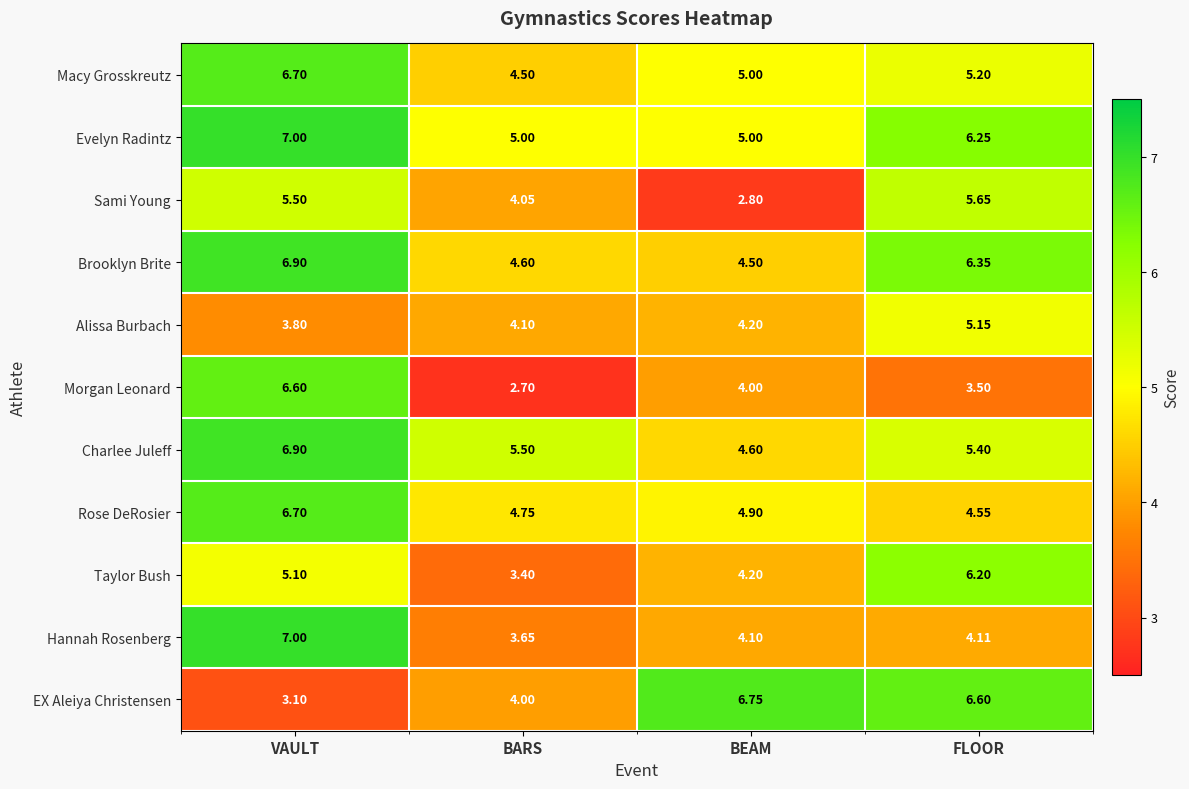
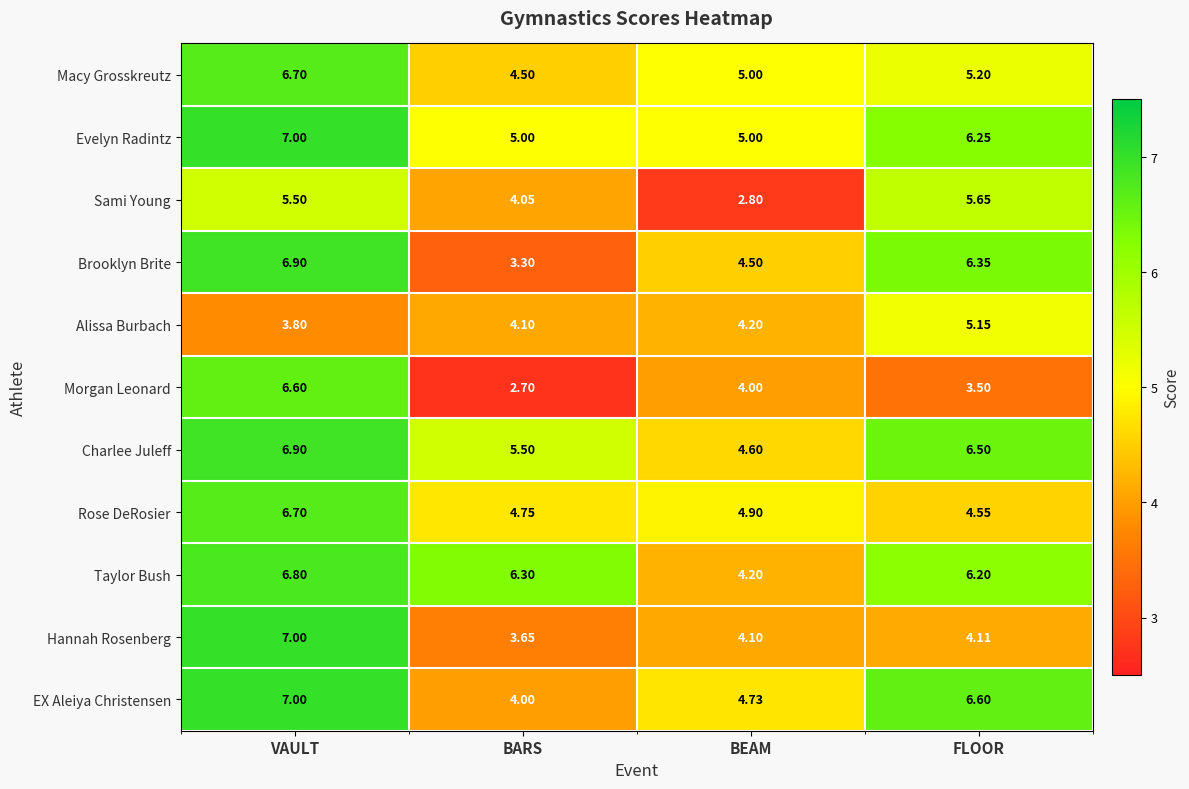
  {
    "Macy Grosskreutz": {
      "VAULT": 6.70,
      "BARS": 4.50,
      "BEAM": 5.00,
      "FLOOR": 5.20
    },
    "Evelyn Radintz": {
      "VAULT": 7.00,
      "BARS": 5.00,
      "BEAM": 5.00,
      "FLOOR": 6.25
    },
    "Sami Young": {
      "VAULT": 5.50,
      "BARS": 4.05,
      "BEAM": 2.80,
      "FLOOR": 5.65
    },
    "Brooklyn Brite": {
      "VAULT": 6.90,
-     "BARS": 4.60,
+     "BARS": 3.30,
      "BEAM": 4.50,
      "FLOOR": 6.35
    },
    "Alissa Burbach": {
      "VAULT": 3.80,
      "BARS": 4.10,
      "BEAM": 4.20,
      "FLOOR": 5.15
    },
    "Morgan Leonard": {
      "VAULT": 6.60,
      "BARS": 2.70,
      "BEAM": 4.00,
      "FLOOR": 3.50
    },
    "Charlee Juleff": {
      "VAULT": 6.90,
      "BARS": 5.50,
      "BEAM": 4.60,
-     "FLOOR": 5.40
+     "FLOOR": 6.50
    },
    "Rose DeRosier": {
      "VAULT": 6.70,
      "BARS": 4.75,
      "BEAM": 4.90,
      "FLOOR": 4.55
    },
    "Taylor Bush": {
-     "VAULT": 5.10,
-     "BARS": 3.40,
+     "VAULT": 6.80,
+     "BARS": 6.30,
      "BEAM": 4.20,
      "FLOOR": 6.20
    },
    "Hannah Rosenberg": {
      "VAULT": 7.00,
      "BARS": 3.65,
      "BEAM": 4.10,
      "FLOOR": 4.11
    },
    "EX Aleiya Christensen": {
-     "VAULT": 3.10,
+     "VAULT": 7.00,
      "BARS": 4.00,
-     "BEAM": 6.75,
+     "BEAM": 4.73,
      "FLOOR": 6.60
    }
  }
